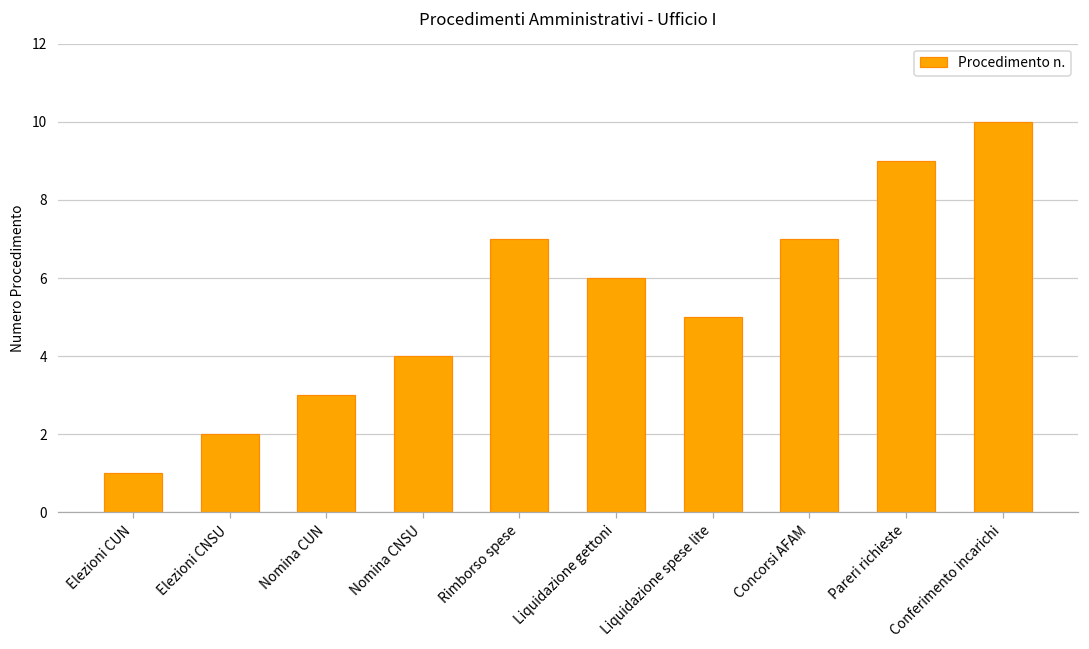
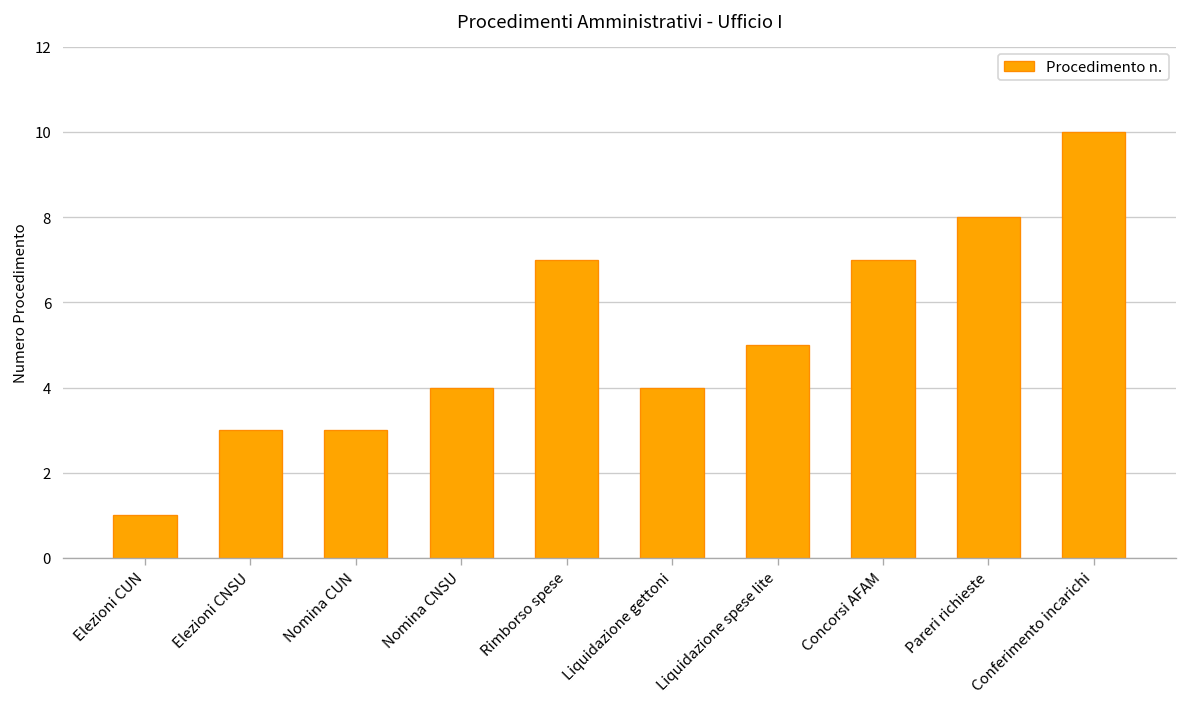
  {
    "Elezioni CUN": 1,
-   "Elezioni CNSU": 2,
+   "Elezioni CNSU": 3,
    "Nomina CUN": 3,
    "Nomina CNSU": 4,
    "Rimborso spese": 7,
-   "Liquidazione gettoni": 6,
+   "Liquidazione gettoni": 4,
    "Liquidazione spese lite": 5,
    "Concorsi AFAM": 7,
-   "Pareri richieste": 9,
+   "Pareri richieste": 8,
    "Conferimento incarichi": 10
  }
